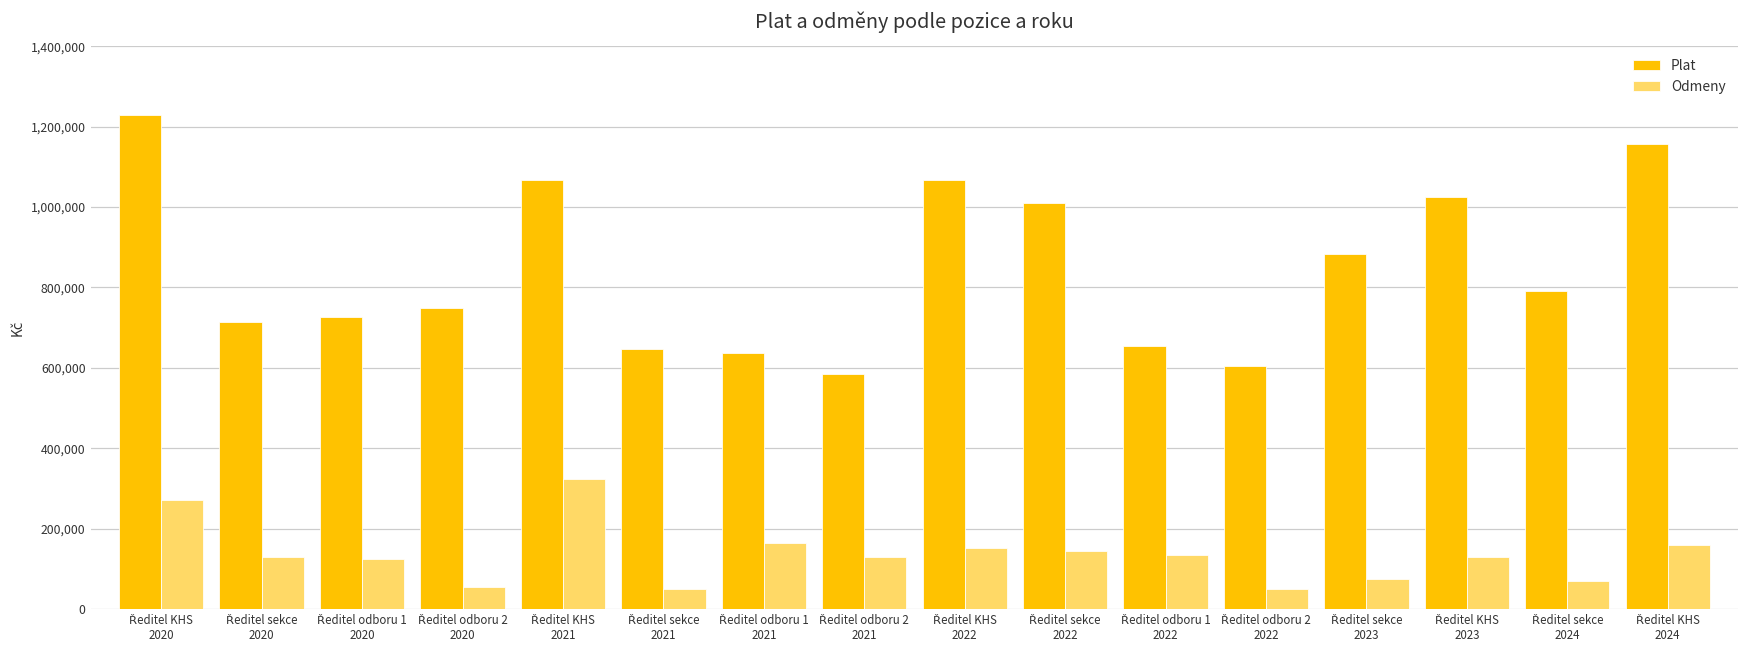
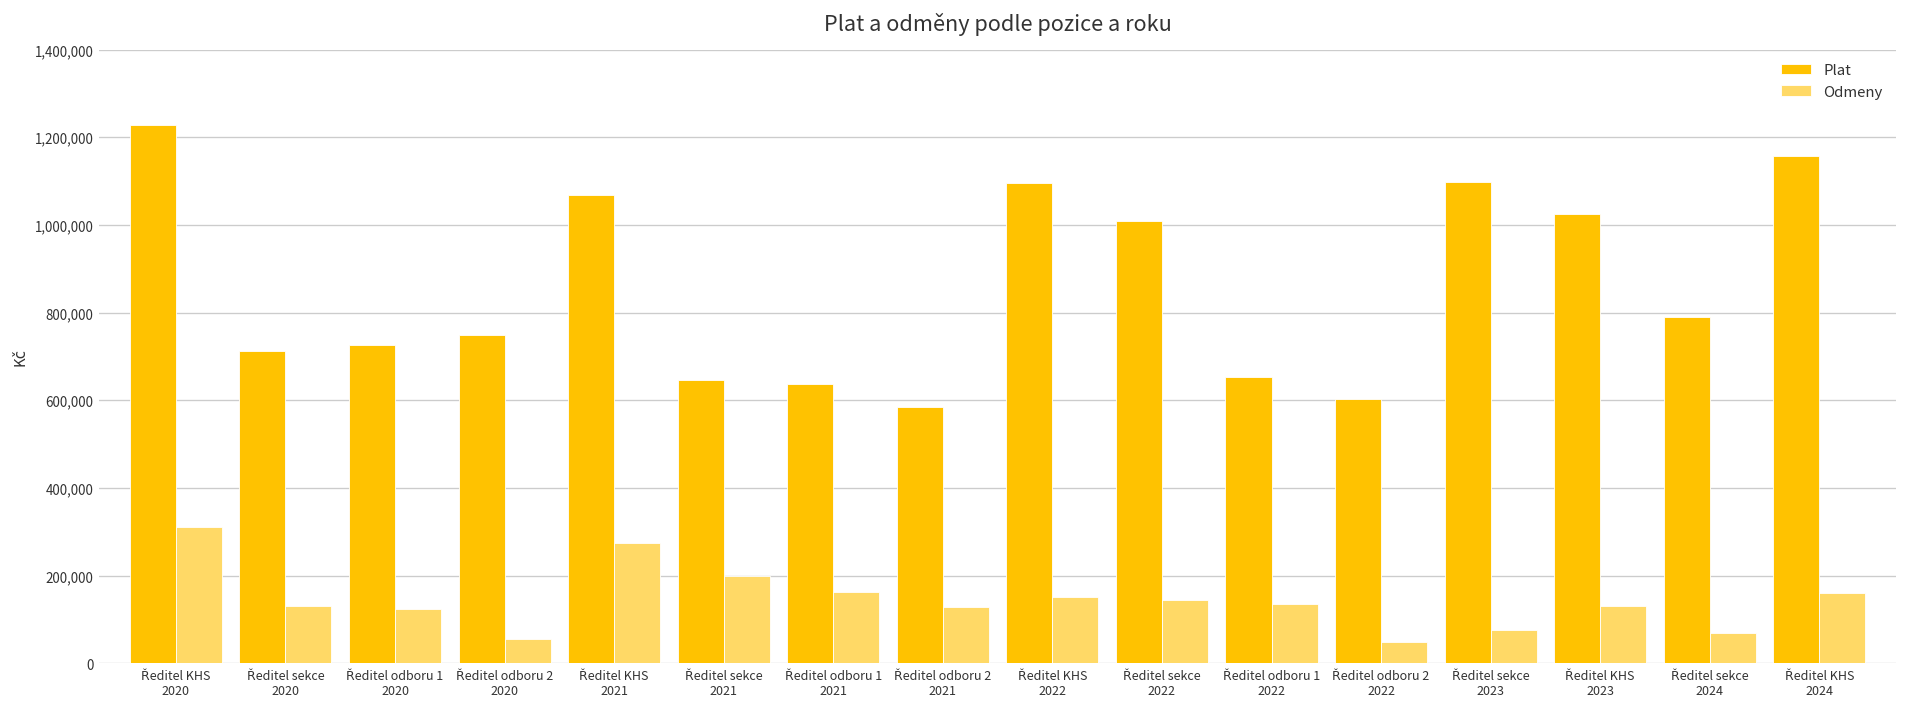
  {
    "Plat": {
      "Ředitel KHS 2020": "1,230,000",
      "Ředitel sekce 2020": "710,000",
      "Ředitel odboru 1 2020": "730,000",
      "Ředitel odboru 2 2020": "750,000",
      "Ředitel KHS 2021": "1,070,000",
      "Ředitel sekce 2021": "650,000",
      "Ředitel odboru 1 2021": "640,000",
      "Ředitel odboru 2 2021": "590,000",
-     "Ředitel KHS 2022": "1,070,000",
+     "Ředitel KHS 2022": "1,100,000",
      "Ředitel sekce 2022": "1,010,000",
      "Ředitel odboru 1 2022": "650,000",
      "Ředitel odboru 2 2022": "600,000",
-     "Ředitel sekce 2023": "880,000",
+     "Ředitel sekce 2023": "1,100,000",
      "Ředitel KHS 2023": "1,020,000",
      "Ředitel sekce 2024": "790,000",
      "Ředitel KHS 2024": "1,160,000"
    },
    "Odmeny": {
-     "Ředitel KHS 2020": "270,000",
+     "Ředitel KHS 2020": "310,000",
      "Ředitel sekce 2020": "130,000",
      "Ředitel odboru 1 2020": "120,000",
      "Ředitel odboru 2 2020": "60,000",
-     "Ředitel KHS 2021": "320,000",
-     "Ředitel sekce 2021": "50,000",
+     "Ředitel KHS 2021": "270,000",
+     "Ředitel sekce 2021": "200,000",
      "Ředitel odboru 1 2021": "160,000",
      "Ředitel odboru 2 2021": "130,000",
      "Ředitel KHS 2022": "150,000",
      "Ředitel sekce 2022": "140,000",
      "Ředitel odboru 1 2022": "140,000",
      "Ředitel odboru 2 2022": "50,000",
      "Ředitel sekce 2023": "70,000",
      "Ředitel KHS 2023": "130,000",
      "Ředitel sekce 2024": "70,000",
      "Ředitel KHS 2024": "160,000"
    }
  }
